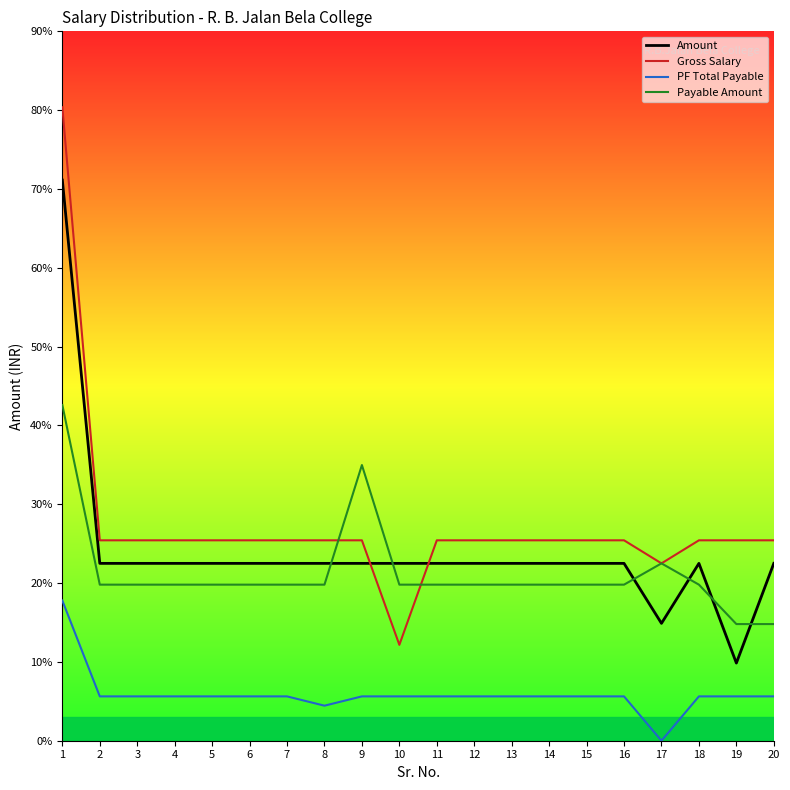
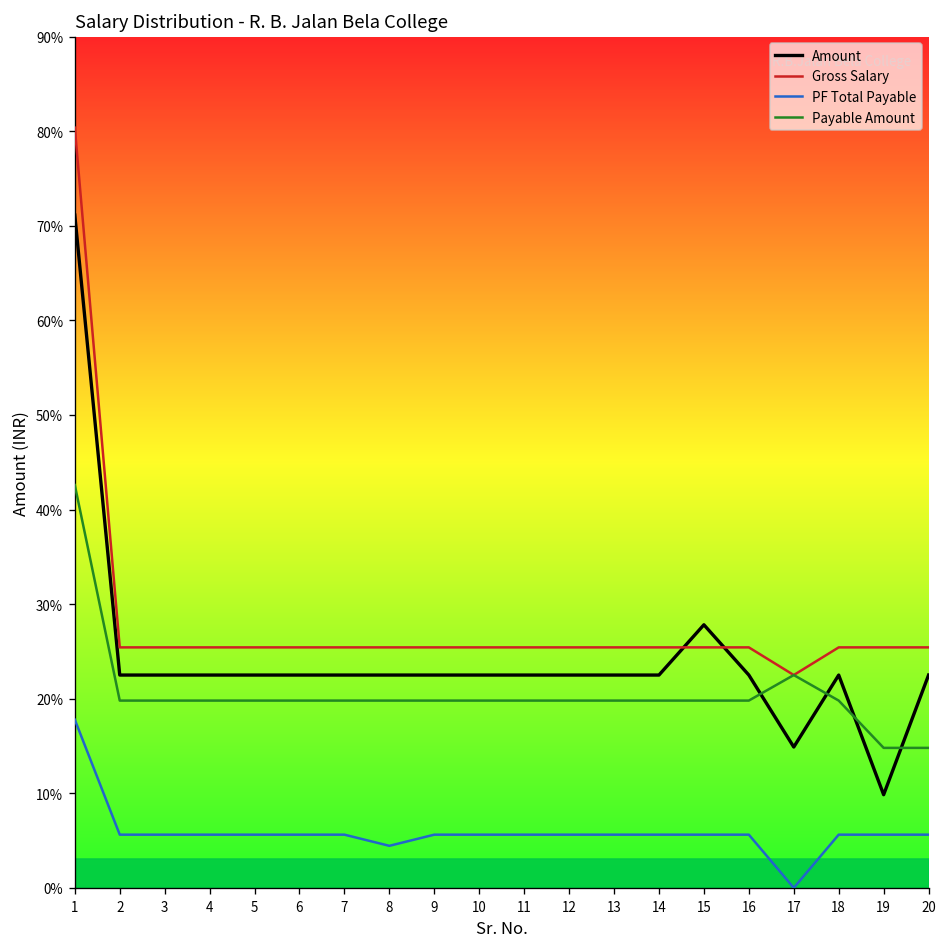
  {
    "Amount": {
      "1": "71%",
      "2": "23%",
      "3": "23%",
      "4": "23%",
      "5": "23%",
      "6": "23%",
      "7": "23%",
      "8": "23%",
      "9": "23%",
      "10": "23%",
      "11": "23%",
      "12": "23%",
      "13": "23%",
      "14": "23%",
-     "15": "23%",
+     "15": "28%",
      "16": "23%",
      "17": "15%",
      "18": "23%",
      "19": "10%",
      "20": "23%"
    },
    "Gross Salary": {
      "1": "80%",
      "2": "25%",
      "3": "25%",
      "4": "25%",
      "5": "25%",
      "6": "25%",
      "7": "25%",
      "8": "25%",
      "9": "25%",
-     "10": "12%",
+     "10": "25%",
      "11": "25%",
      "12": "25%",
      "13": "25%",
      "14": "25%",
      "15": "25%",
      "16": "25%",
      "18": "25%",
      "19": "25%",
      "20": "25%"
    },
    "PF Total Payable": {
      "1": "18%",
      "2": "6%",
      "3": "6%",
      "4": "6%",
      "5": "6%",
      "6": "6%",
      "7": "6%",
      "8": "4%",
      "9": "6%",
      "10": "6%",
      "11": "6%",
      "12": "6%",
      "13": "6%",
      "14": "6%",
      "15": "6%",
      "16": "6%",
      "18": "6%",
      "19": "6%",
      "20": "6%"
    },
    "Payable Amount": {
      "1": "43%",
      "2": "20%",
      "3": "20%",
      "4": "20%",
      "5": "20%",
      "6": "20%",
      "7": "20%",
      "8": "20%",
-     "9": "35%",
+     "9": "20%",
      "10": "20%",
      "11": "20%",
      "12": "20%",
      "13": "20%",
      "14": "20%",
      "15": "20%",
      "16": "20%",
      "18": "20%",
      "19": "15%",
      "20": "15%"
    }
  }
